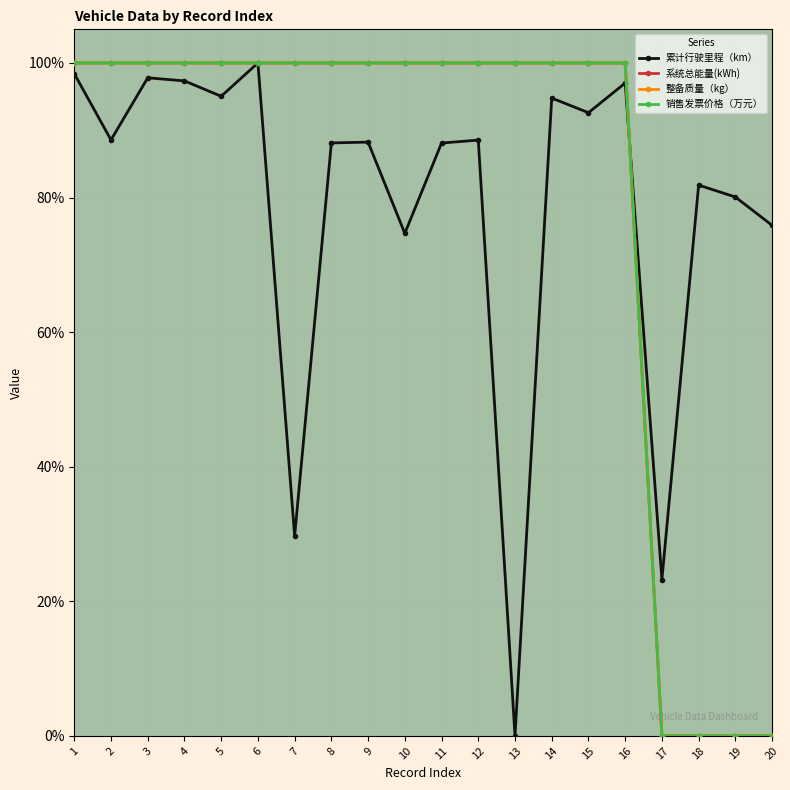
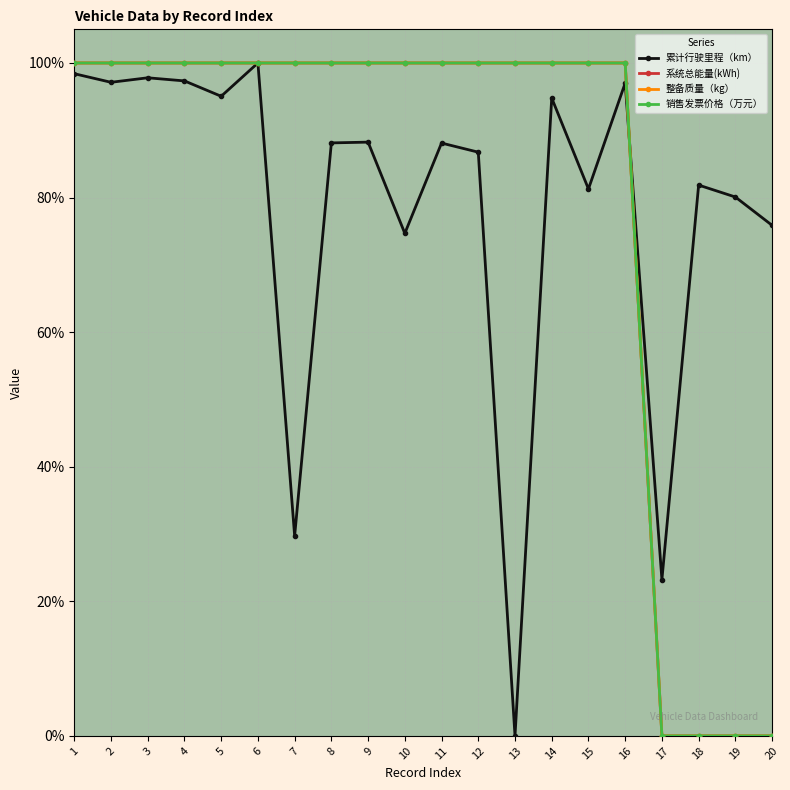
  {
    "累计行驶里程（km）": {
      "1": "98%",
-     "2": "89%",
+     "2": "97%",
      "3": "98%",
      "4": "97%",
      "5": "95%",
      "7": "30%",
      "8": "88%",
      "9": "88%",
      "10": "75%",
      "11": "88%",
-     "12": "89%",
+     "12": "87%",
      "13": "0%",
      "14": "95%",
-     "15": "93%",
+     "15": "81%",
      "16": "97%",
      "17": "23%",
      "18": "82%",
      "19": "80%",
      "20": "76%"
    },
    "销售发票价格（万元）": {
      "1": "100%",
      "2": "100%",
      "3": "100%",
      "4": "100%",
      "5": "100%",
      "7": "100%",
      "8": "100%",
      "9": "100%",
      "10": "100%",
      "11": "100%",
      "12": "100%",
      "13": "100%",
      "14": "100%",
      "15": "100%",
      "16": "100%",
      "17": "0%",
      "18": "0%",
      "19": "0%",
      "20": "0%"
    }
  }
